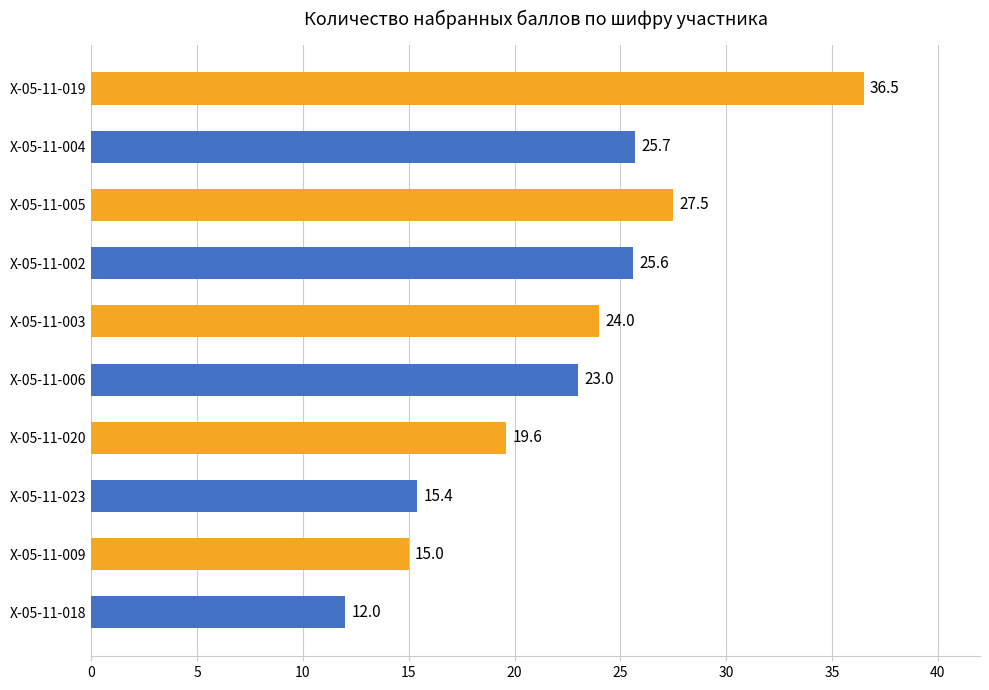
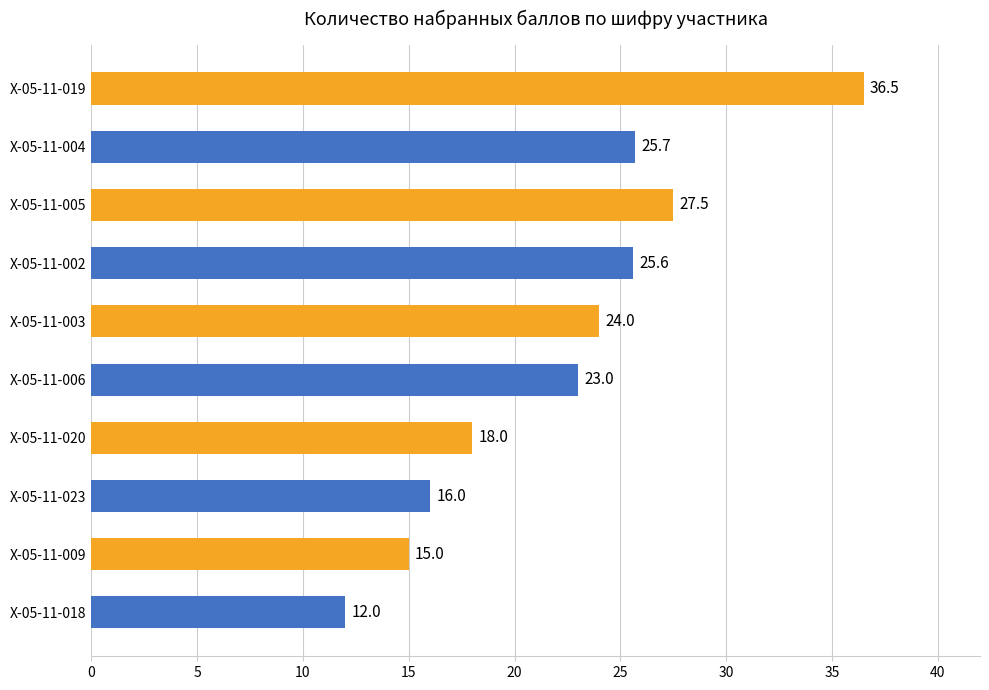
  {
    "Х-05-11-019": 36.5,
    "Х-05-11-004": 25.7,
    "Х-05-11-005": 27.5,
    "Х-05-11-002": 25.6,
    "Х-05-11-003": 24.0,
    "Х-05-11-006": 23.0,
-   "Х-05-11-020": 19.6,
-   "Х-05-11-023": 15.4,
+   "Х-05-11-020": 18.0,
+   "Х-05-11-023": 16.0,
    "Х-05-11-009": 15.0,
    "Х-05-11-018": 12.0
  }
